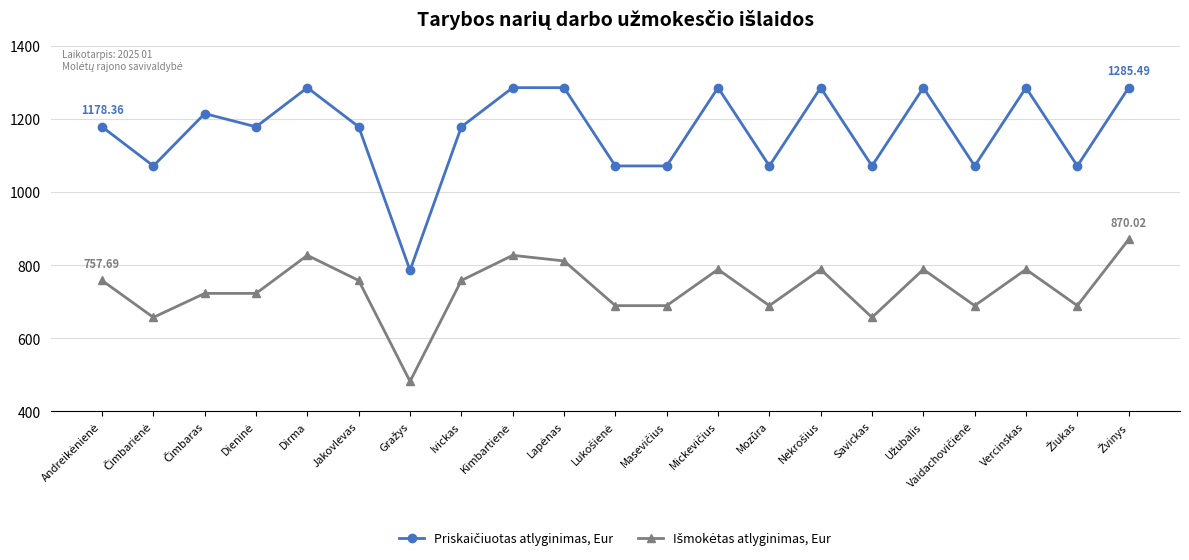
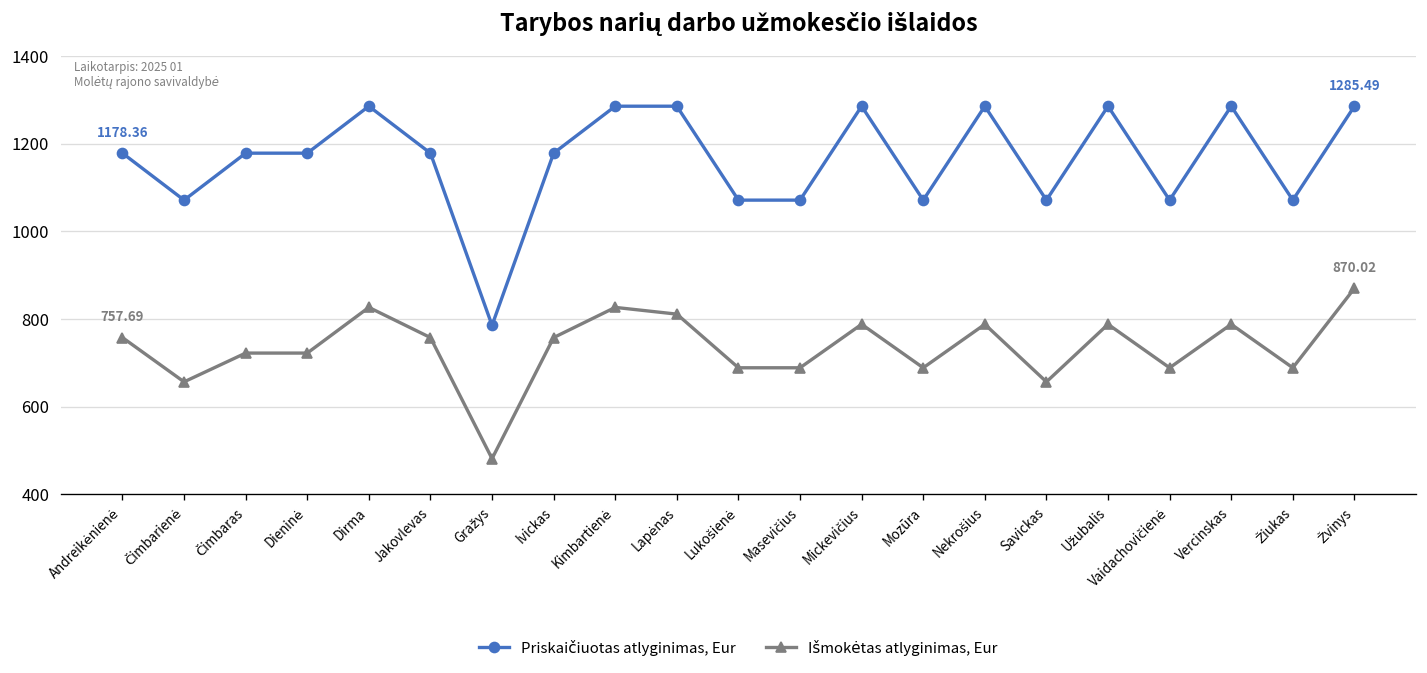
  {
    "Priskaičiuotas atlyginimas, Eur": {
      "Čimbarienė": 1070,
-     "Čimbaras": 1210,
+     "Čimbaras": 1180,
      "Dieninė": 1180,
      "Dirma": 1290,
      "Jakovlevas": 1180,
      "Gražys": 790,
      "Ivickas": 1180,
      "Kimbartienė": 1290,
      "Lapėnas": 1290,
      "Lukošienė": 1070,
      "Masevičius": 1070,
      "Mickevičius": 1290,
      "Mozūra": 1070,
      "Nekrošius": 1290,
      "Savickas": 1070,
      "Užubalis": 1290,
      "Vaidachovičienė": 1070,
      "Vercinskas": 1290,
      "Žiukas": 1070
    },
    "Išmokėtas atlyginimas, Eur": {
      "Andreikėnienė": 757.69,
      "Žvinys": 870.02
    }
  }
